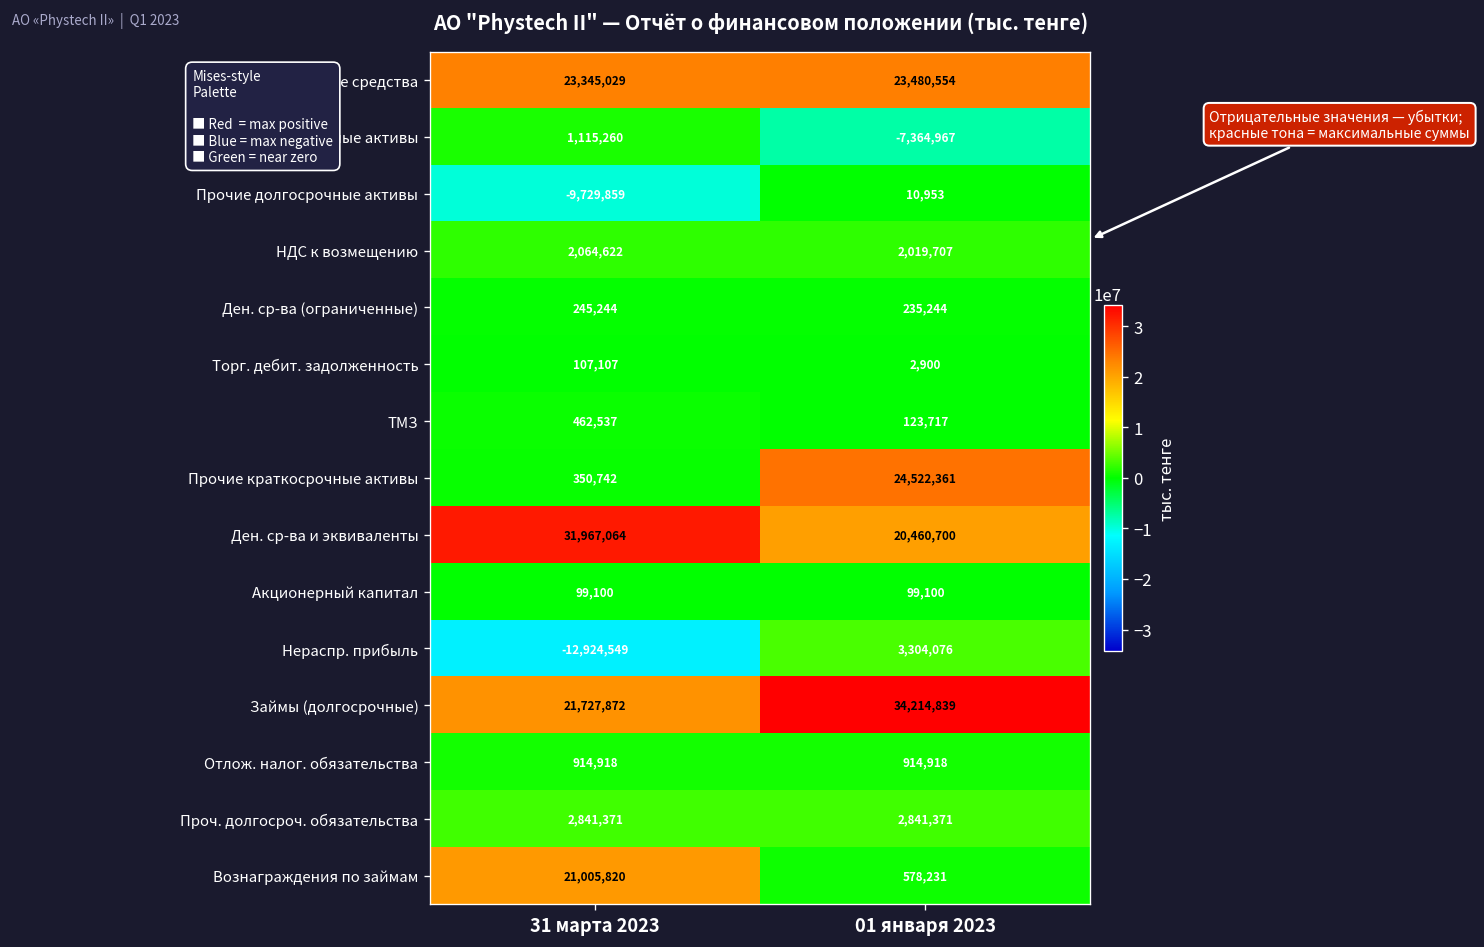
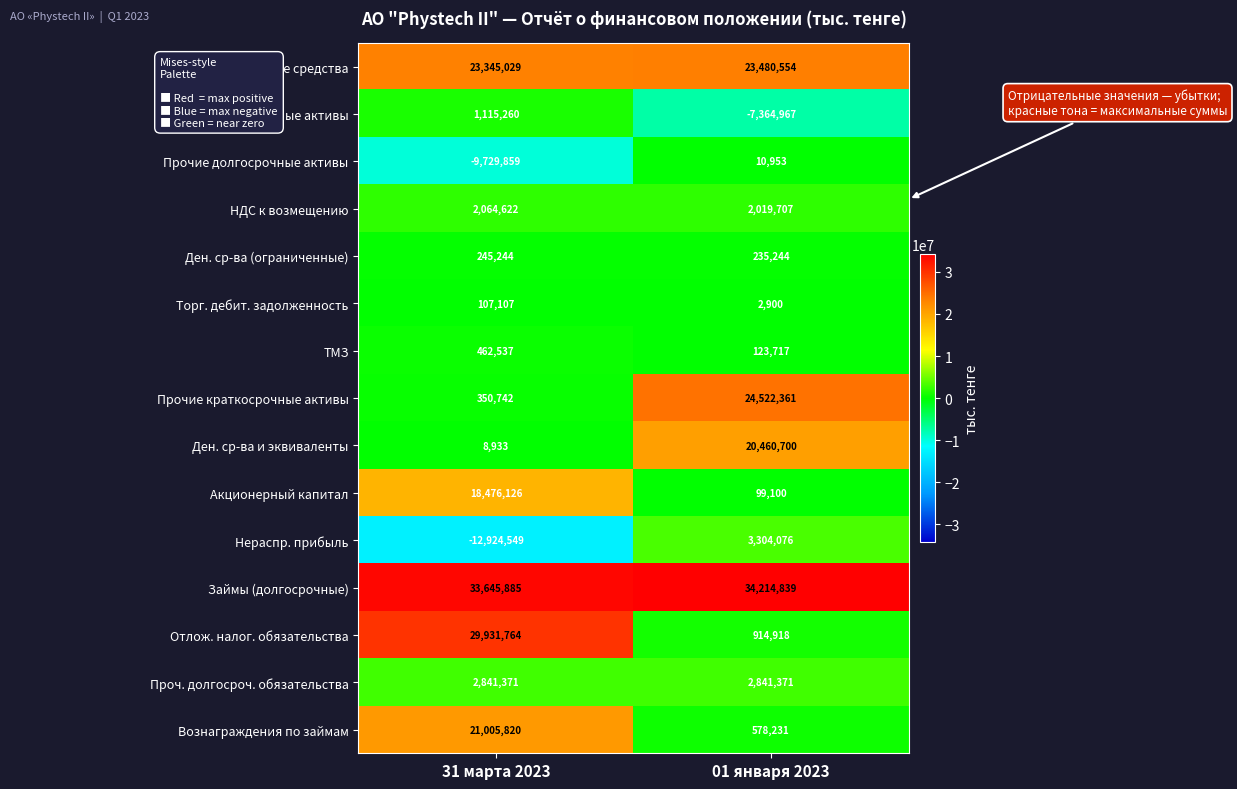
  {
    "Основные средства": {
      "31 марта 2023": "23,345,029",
      "01 января 2023": "23,480,554"
    },
    "Нематериальные активы": {
      "31 марта 2023": "1,115,260",
      "01 января 2023": "-7,364,967"
    },
    "Прочие долгосрочные активы": {
      "31 марта 2023": "-9,729,859",
      "01 января 2023": "10,953"
    },
    "НДС к возмещению": {
      "31 марта 2023": "2,064,622",
      "01 января 2023": "2,019,707"
    },
    "Ден. ср-ва (ограниченные)": {
      "31 марта 2023": "245,244",
      "01 января 2023": "235,244"
    },
    "Торг. дебит. задолженность": {
      "31 марта 2023": "107,107",
      "01 января 2023": "2,900"
    },
    "ТМЗ": {
      "31 марта 2023": "462,537",
      "01 января 2023": "123,717"
    },
    "Прочие краткосрочные активы": {
      "31 марта 2023": "350,742",
      "01 января 2023": "24,522,361"
    },
    "Ден. ср-ва и эквиваленты": {
-     "31 марта 2023": "31,967,064",
+     "31 марта 2023": "8,933",
      "01 января 2023": "20,460,700"
    },
    "Акционерный капитал": {
-     "31 марта 2023": "99,100",
+     "31 марта 2023": "18,476,126",
      "01 января 2023": "99,100"
    },
    "Нераспр. прибыль": {
      "31 марта 2023": "-12,924,549",
      "01 января 2023": "3,304,076"
    },
    "Займы (долгосрочные)": {
-     "31 марта 2023": "21,727,872",
+     "31 марта 2023": "33,645,885",
      "01 января 2023": "34,214,839"
    },
    "Отлож. налог. обязательства": {
-     "31 марта 2023": "914,918",
+     "31 марта 2023": "29,931,764",
      "01 января 2023": "914,918"
    },
    "Проч. долгосроч. обязательства": {
      "31 марта 2023": "2,841,371",
      "01 января 2023": "2,841,371"
    },
    "Вознаграждения по займам": {
      "31 марта 2023": "21,005,820",
      "01 января 2023": "578,231"
    }
  }
